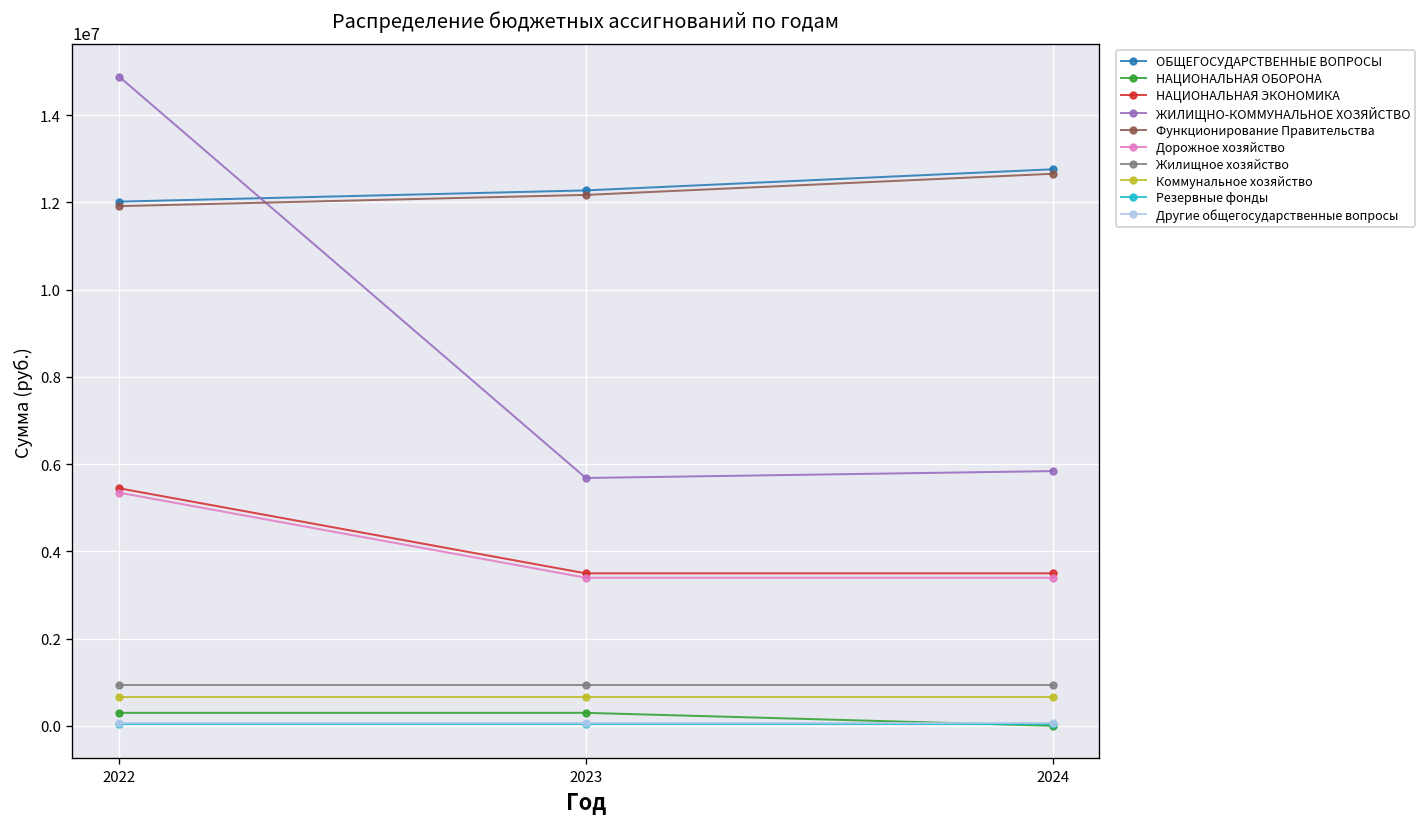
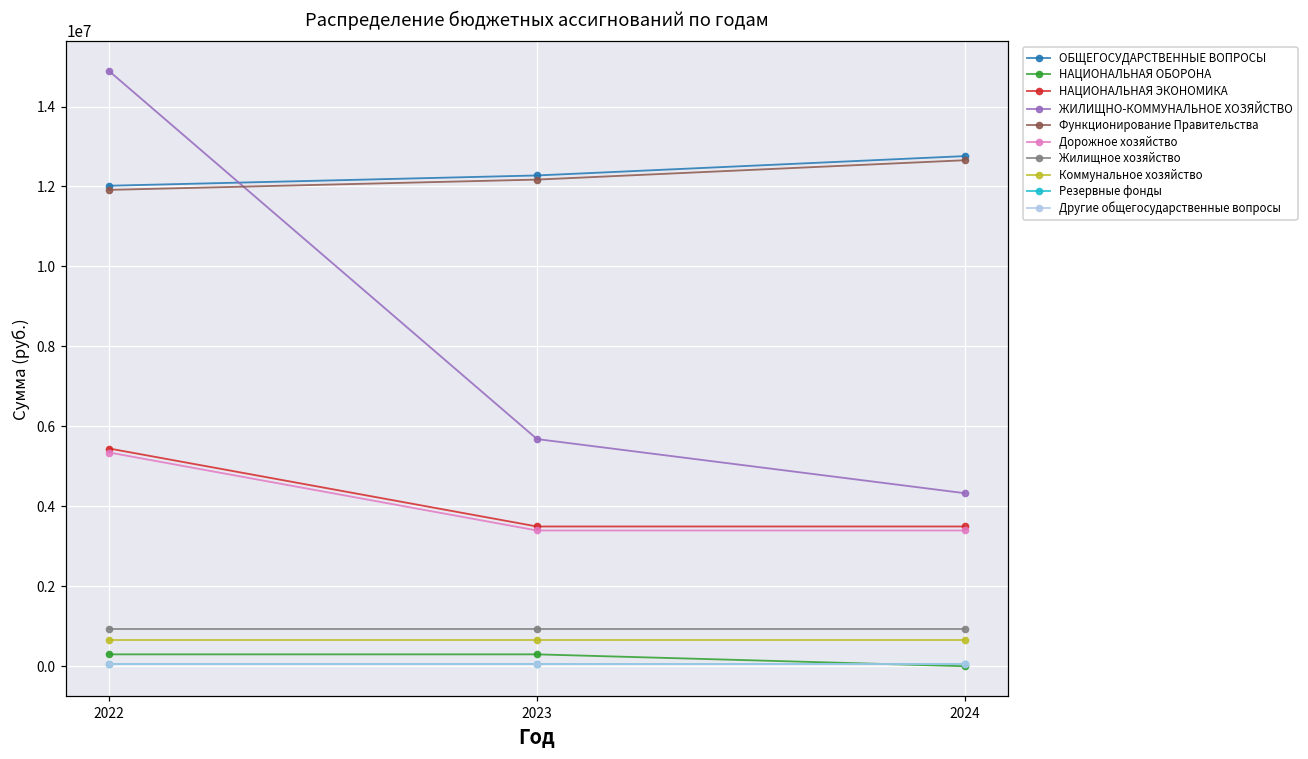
  {
    "ОБЩЕГОСУДАРСТВЕННЫЕ ВОПРОСЫ": {
      "2022": 12000000,
      "2023": 12300000,
      "2024": 12800000
    },
    "НАЦИОНАЛЬНАЯ ОБОРОНА": {
      "2022": 300000,
      "2023": 300000
    },
    "НАЦИОНАЛЬНАЯ ЭКОНОМИКА": {
      "2022": 5400000,
      "2023": 3500000,
      "2024": 3500000
    },
    "ЖИЛИЩНО-КОММУНАЛЬНОЕ ХОЗЯЙСТВО": {
      "2022": 14900000,
      "2023": 5700000,
-     "2024": 5800000
+     "2024": 4300000
    },
    "Функционирование Правительства": {
      "2022": 11900000,
      "2023": 12200000,
      "2024": 12700000
    },
    "Дорожное хозяйство": {
      "2022": 5300000,
      "2023": 3400000,
      "2024": 3400000
    },
    "Жилищное хозяйство": {
      "2022": 900000,
      "2023": 900000,
      "2024": 900000
    },
    "Коммунальное хозяйство": {
      "2022": 700000,
      "2023": 700000,
      "2024": 700000
    },
    "Другие общегосударственные вопросы": {
      "2022": 100000,
      "2023": 100000
    }
  }
